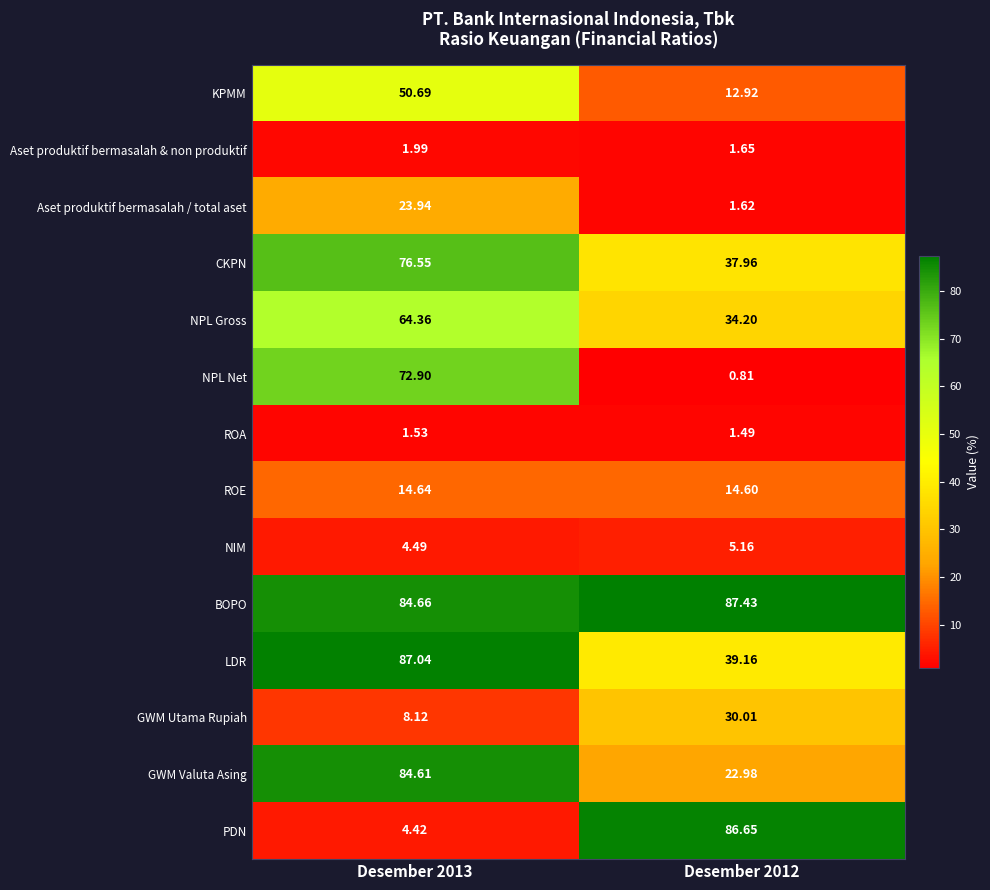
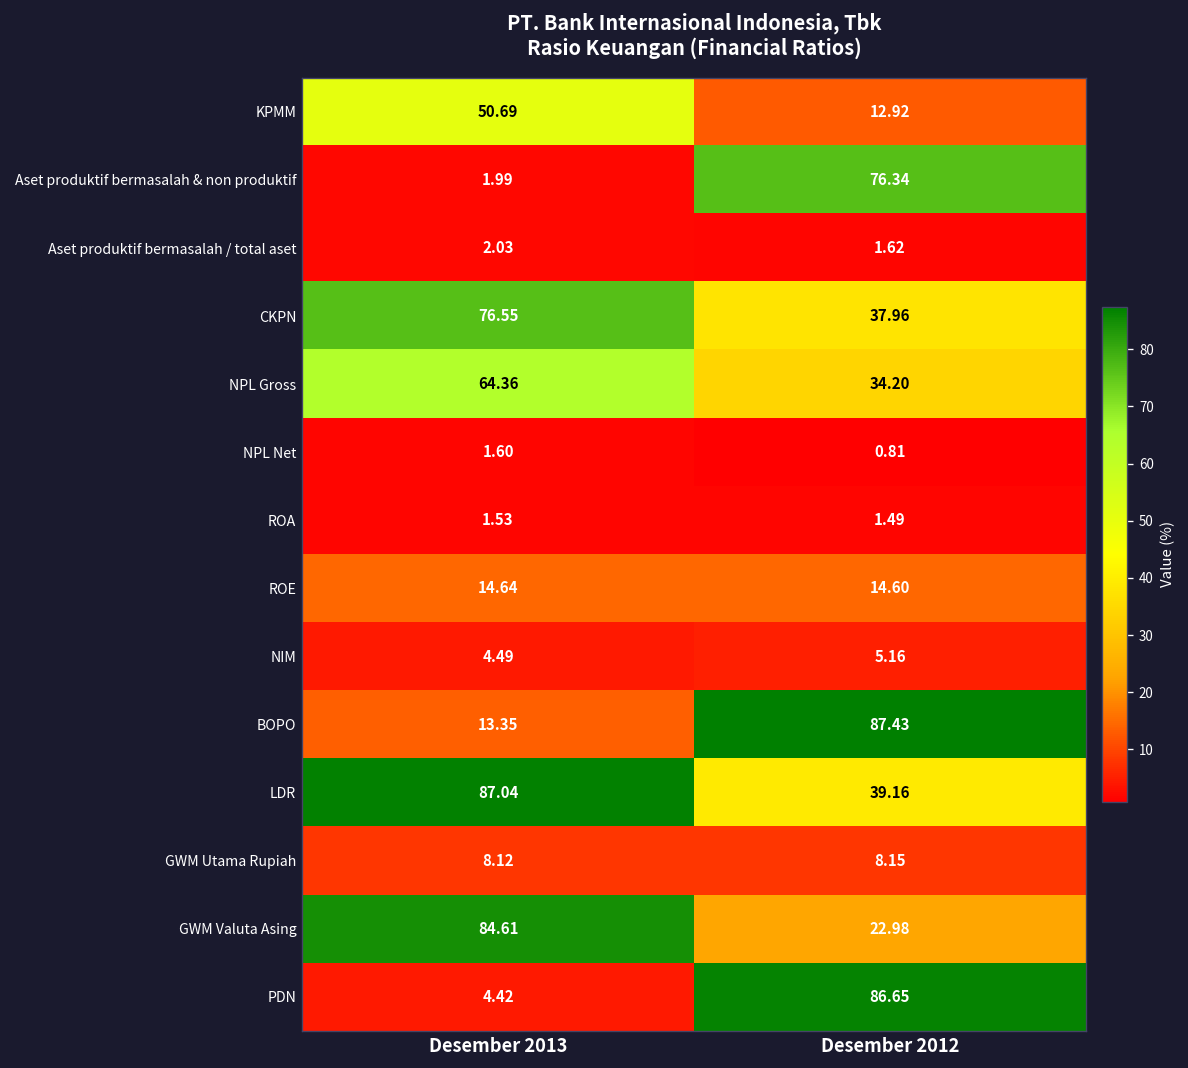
  {
    "KPMM": {
      "Desember 2013": 50.69,
      "Desember 2012": 12.92
    },
    "Aset produktif bermasalah & non produktif": {
      "Desember 2013": 1.99,
-     "Desember 2012": 1.65
+     "Desember 2012": 76.34
    },
    "Aset produktif bermasalah / total aset": {
-     "Desember 2013": 23.94,
+     "Desember 2013": 2.03,
      "Desember 2012": 1.62
    },
    "CKPN": {
      "Desember 2013": 76.55,
      "Desember 2012": 37.96
    },
    "NPL Gross": {
      "Desember 2013": 64.36,
      "Desember 2012": 34.20
    },
    "NPL Net": {
-     "Desember 2013": 72.90,
+     "Desember 2013": 1.60,
      "Desember 2012": 0.81
    },
    "ROA": {
      "Desember 2013": 1.53,
      "Desember 2012": 1.49
    },
    "ROE": {
      "Desember 2013": 14.64,
      "Desember 2012": 14.60
    },
    "NIM": {
      "Desember 2013": 4.49,
      "Desember 2012": 5.16
    },
    "BOPO": {
-     "Desember 2013": 84.66,
+     "Desember 2013": 13.35,
      "Desember 2012": 87.43
    },
    "LDR": {
      "Desember 2013": 87.04,
      "Desember 2012": 39.16
    },
    "GWM Utama Rupiah": {
      "Desember 2013": 8.12,
-     "Desember 2012": 30.01
+     "Desember 2012": 8.15
    },
    "GWM Valuta Asing": {
      "Desember 2013": 84.61,
      "Desember 2012": 22.98
    },
    "PDN": {
      "Desember 2013": 4.42,
      "Desember 2012": 86.65
    }
  }
